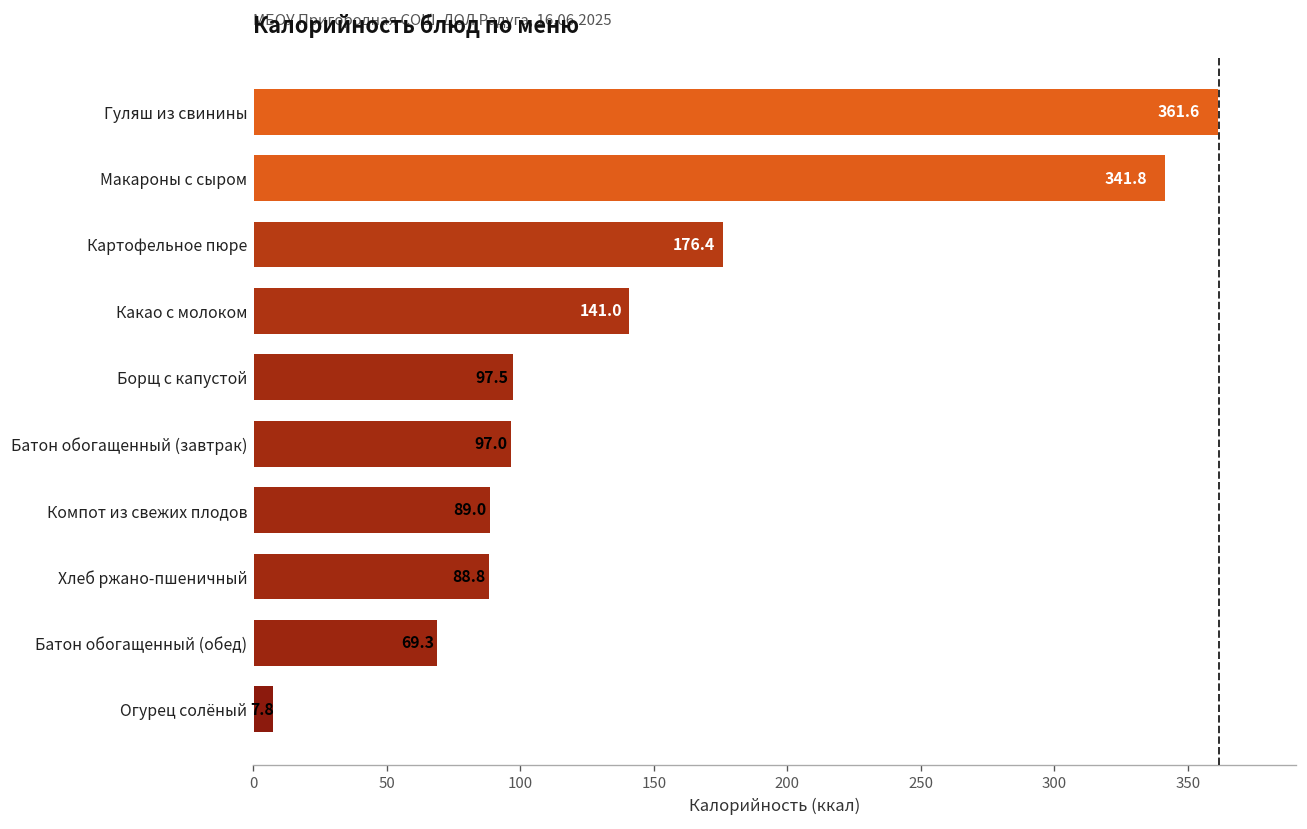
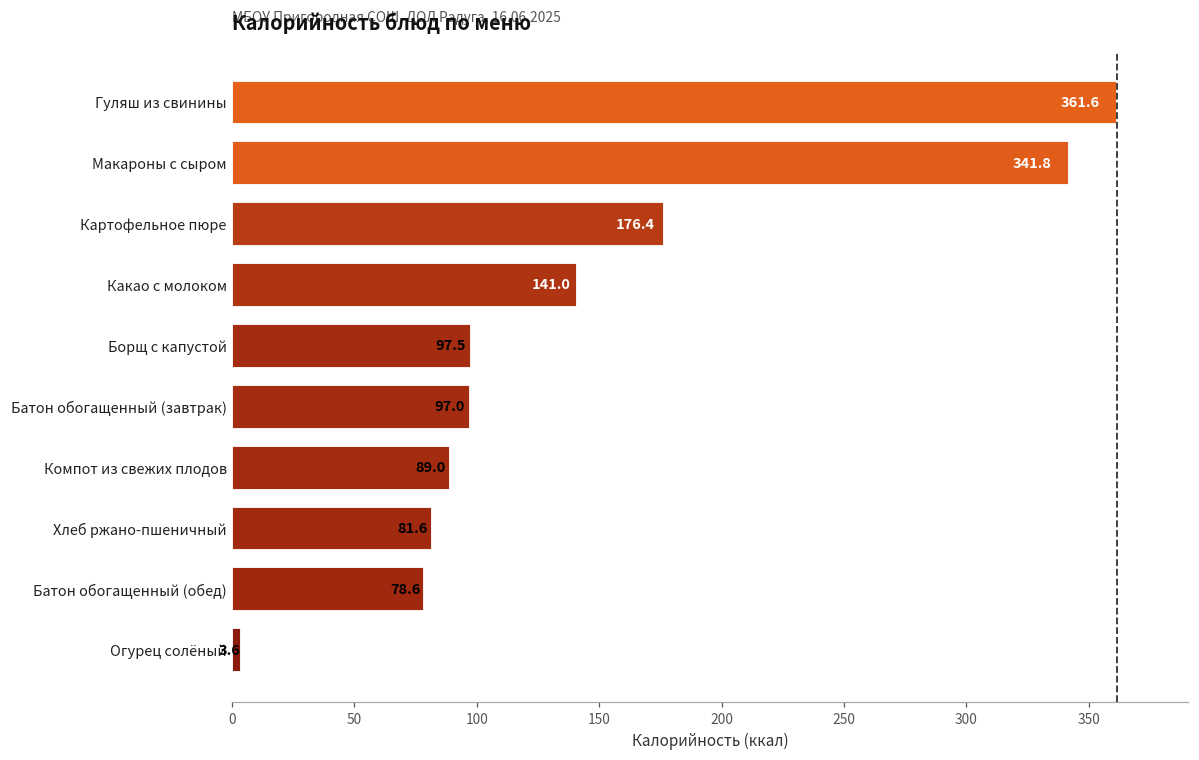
  {
    "Гуляш из свинины": 361.6,
    "Макароны с сыром": 341.8,
    "Картофельное пюре": 176.4,
    "Какао с молоком": 141.0,
    "Борщ с капустой": 97.5,
    "Батон обогащенный (завтрак)": 97.0,
    "Компот из свежих плодов": 89.0,
-   "Хлеб ржано-пшеничный": 88.8,
-   "Батон обогащенный (обед)": 69.3,
-   "Огурец солёный": 7.8
+   "Хлеб ржано-пшеничный": 81.6,
+   "Батон обогащенный (обед)": 78.6,
+   "Огурец солёный": 3.6
  }
